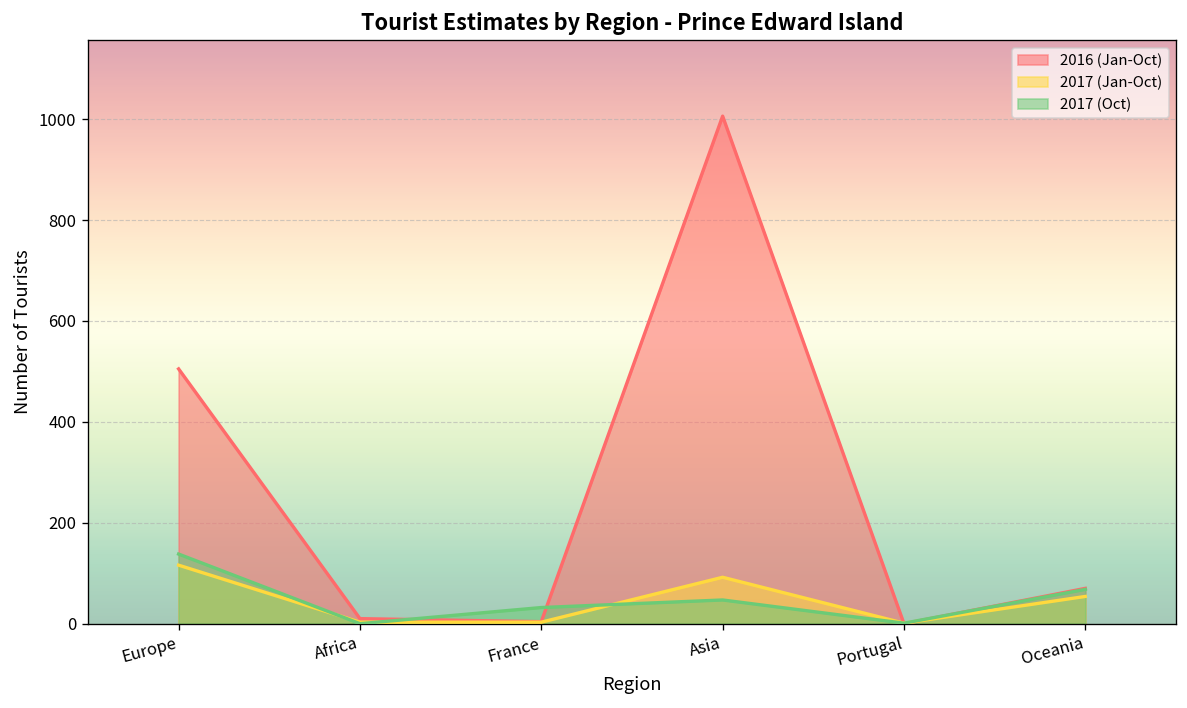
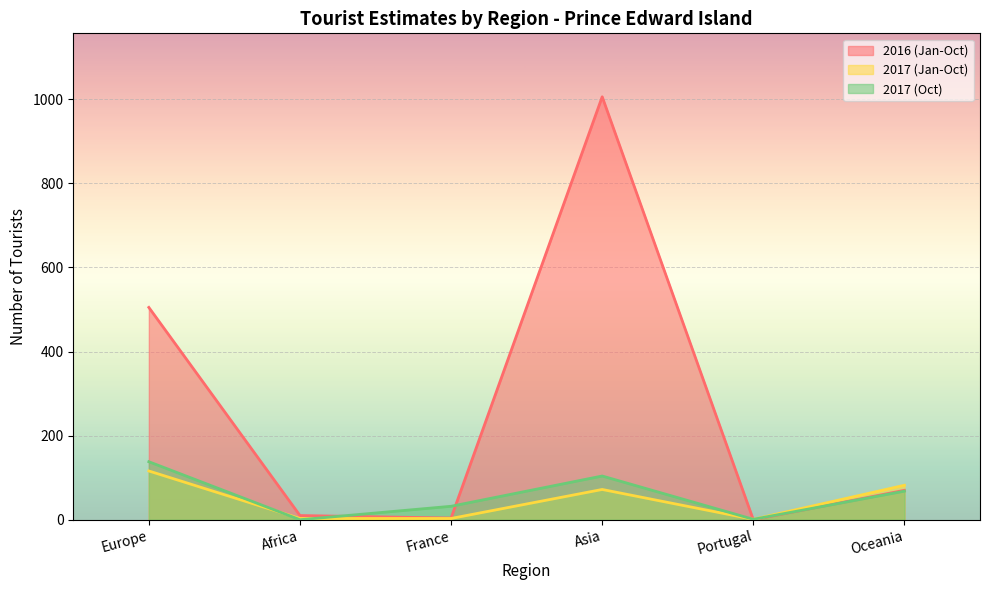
  {
    "2016 (Jan-Oct)": {
      "Europe": 510,
      "Africa": 10,
      "Asia": 1010
    },
    "2017 (Jan-Oct)": {
      "Europe": 120,
-     "Asia": 90,
-     "Oceania": 50
+     "Asia": 70,
+     "Oceania": 80
    },
    "2017 (Oct)": {
      "Europe": 140,
      "France": 30,
-     "Asia": 50
+     "Asia": 100
    }
  }
